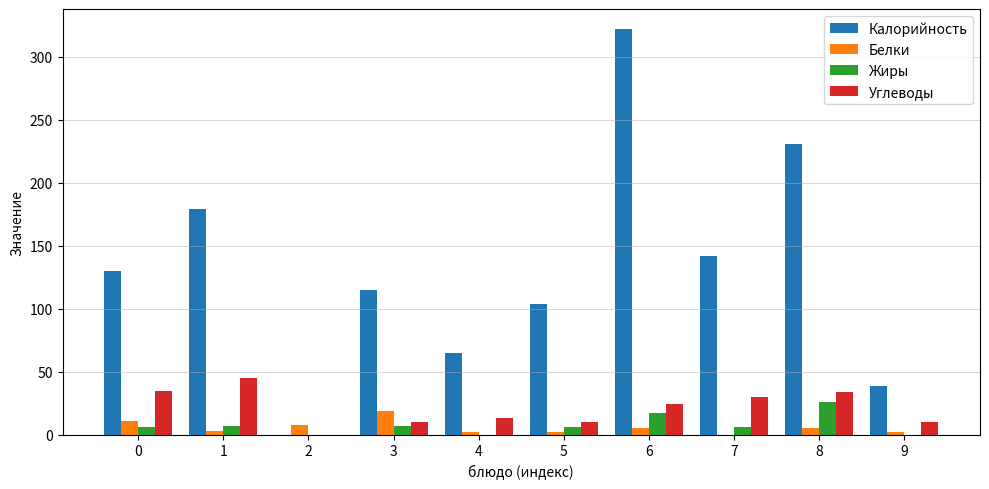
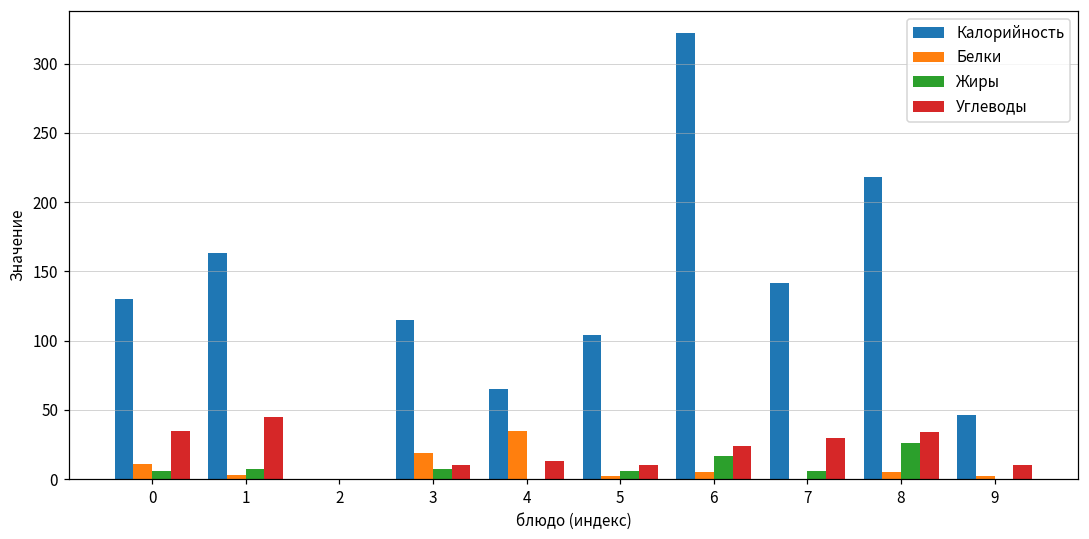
  {
    "Калорийность": {
      "0": 130,
-     "1": 179,
+     "1": 163,
      "2": 0,
      "3": 115,
      "4": 65,
      "5": 104,
      "6": 322,
      "7": 142,
-     "8": 231,
-     "9": 39
+     "8": 218,
+     "9": 46
    },
    "Белки": {
      "0": 11,
      "1": 3,
-     "2": 8,
+     "2": 0,
      "3": 19,
-     "4": 2,
+     "4": 35,
      "5": 2,
      "6": 5,
      "7": 0,
      "8": 6,
      "9": 2
    },
    "Жиры": {
      "0": 6,
      "1": 7,
      "2": 0,
      "3": 7,
      "4": 0,
      "5": 6,
      "6": 17,
      "7": 6,
      "8": 26,
      "9": 0
    },
    "Углеводы": {
      "0": 35,
      "1": 45,
      "2": 0,
      "3": 10,
      "4": 13,
      "5": 10,
      "6": 24,
      "7": 30,
      "8": 34,
      "9": 10
    }
  }
